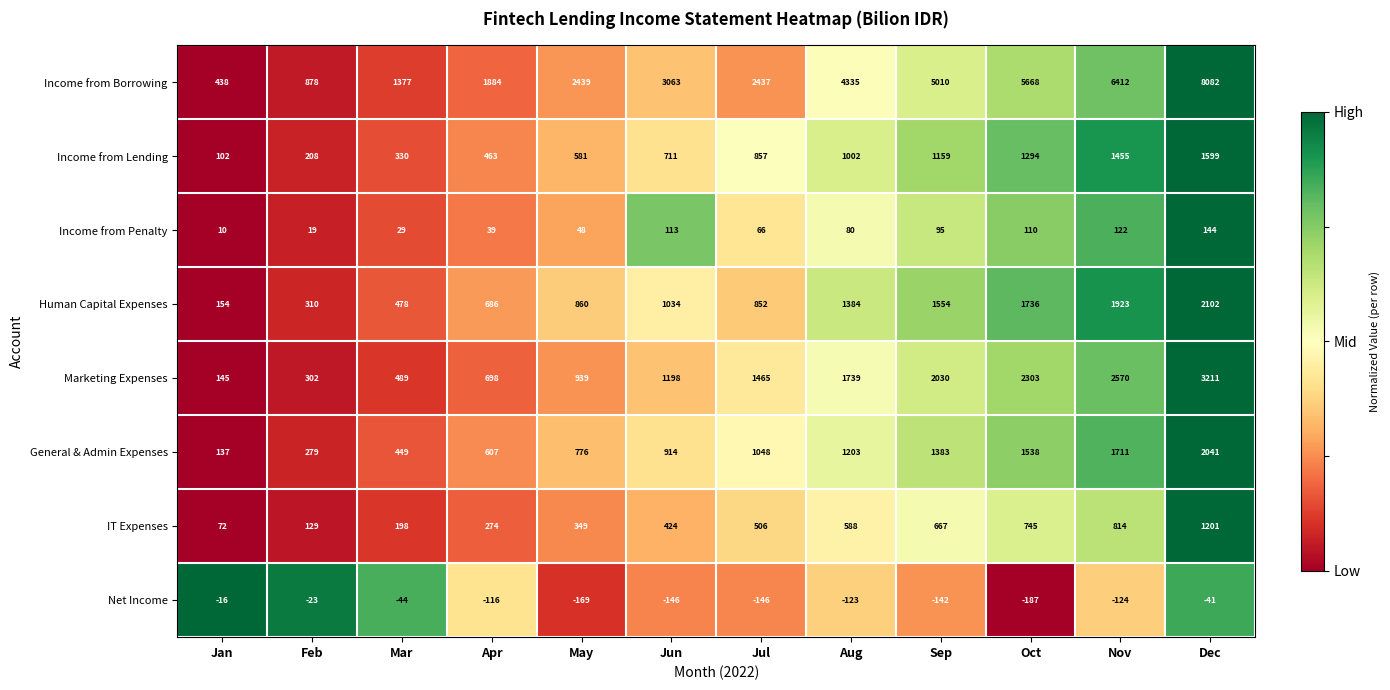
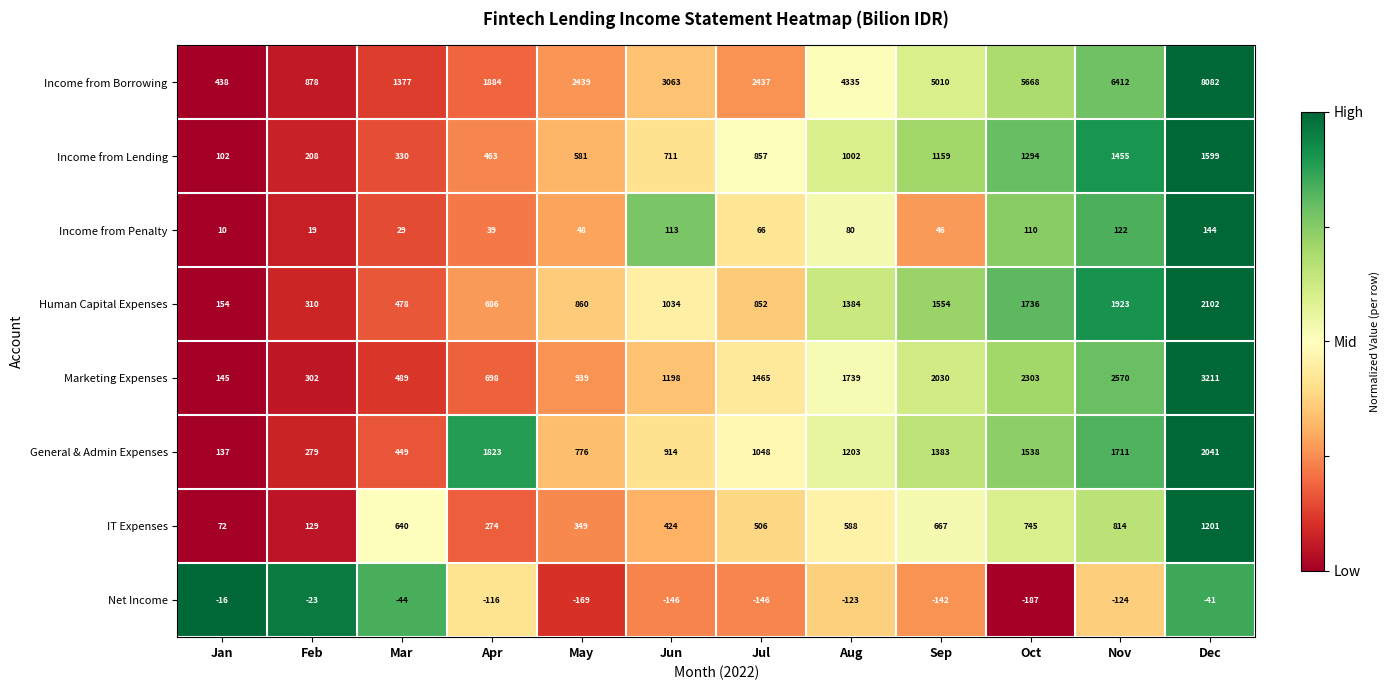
  {
    "Income from Borrowing": {
      "Jan": 438,
      "Feb": 878,
      "Mar": 1377,
      "Apr": 1884,
      "May": 2439,
      "Jun": 3063,
      "Jul": 2437,
      "Aug": 4335,
      "Sep": 5010,
      "Oct": 5668,
      "Nov": 6412,
      "Dec": 8082
    },
    "Income from Lending": {
      "Jan": 102,
      "Feb": 208,
      "Mar": 330,
      "Apr": 463,
      "May": 581,
      "Jun": 711,
      "Jul": 857,
      "Aug": 1002,
      "Sep": 1159,
      "Oct": 1294,
      "Nov": 1455,
      "Dec": 1599
    },
    "Income from Penalty": {
      "Jan": 10,
      "Feb": 19,
      "Mar": 29,
      "Apr": 39,
      "May": 48,
      "Jun": 113,
      "Jul": 66,
      "Aug": 80,
-     "Sep": 95,
+     "Sep": 46,
      "Oct": 110,
      "Nov": 122,
      "Dec": 144
    },
    "Human Capital Expenses": {
      "Jan": 154,
      "Feb": 310,
      "Mar": 478,
      "Apr": 686,
      "May": 860,
      "Jun": 1034,
      "Jul": 852,
      "Aug": 1384,
      "Sep": 1554,
      "Oct": 1736,
      "Nov": 1923,
      "Dec": 2102
    },
    "Marketing Expenses": {
      "Jan": 145,
      "Feb": 302,
      "Mar": 489,
      "Apr": 698,
      "May": 939,
      "Jun": 1198,
      "Jul": 1465,
      "Aug": 1739,
      "Sep": 2030,
      "Oct": 2303,
      "Nov": 2570,
      "Dec": 3211
    },
    "General & Admin Expenses": {
      "Jan": 137,
      "Feb": 279,
      "Mar": 449,
-     "Apr": 607,
+     "Apr": 1823,
      "May": 776,
      "Jun": 914,
      "Jul": 1048,
      "Aug": 1203,
      "Sep": 1383,
      "Oct": 1538,
      "Nov": 1711,
      "Dec": 2041
    },
    "IT Expenses": {
      "Jan": 72,
      "Feb": 129,
-     "Mar": 198,
+     "Mar": 640,
      "Apr": 274,
      "May": 349,
      "Jun": 424,
      "Jul": 506,
      "Aug": 588,
      "Sep": 667,
      "Oct": 745,
      "Nov": 814,
      "Dec": 1201
    },
    "Net Income": {
      "Jan": -16,
      "Feb": -23,
      "Mar": -44,
      "Apr": -116,
      "May": -169,
      "Jun": -146,
      "Jul": -146,
      "Aug": -123,
      "Sep": -142,
      "Oct": -187,
      "Nov": -124,
      "Dec": -41
    }
  }
